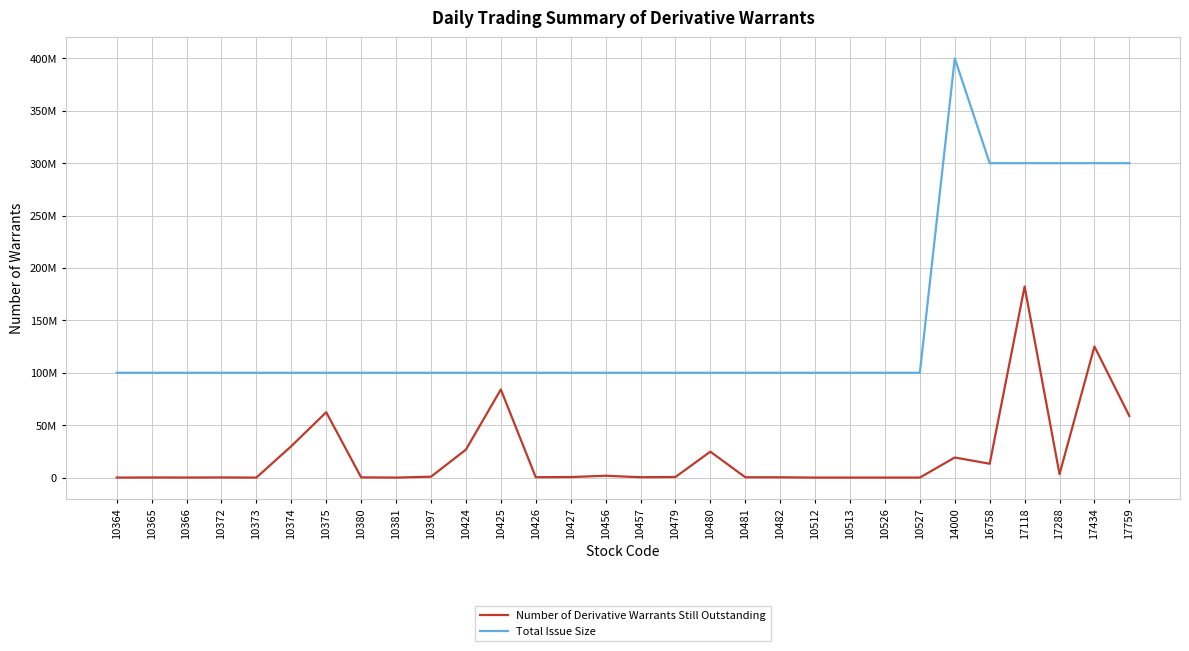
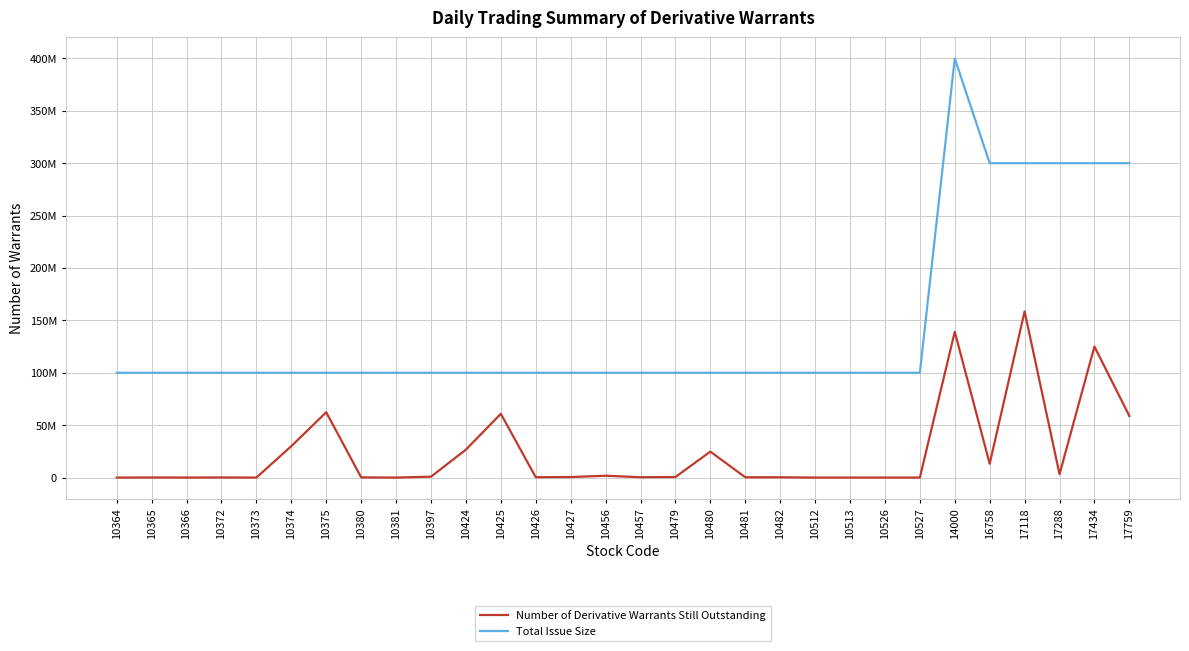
  {
    "Number of Derivative Warrants Still Outstanding": {
      "10364": 0,
      "10365": 0,
      "10366": 0,
      "10372": 0,
      "10373": 0,
      "10374": 30000000,
      "10375": 62000000,
      "10380": 0,
      "10381": 0,
      "10397": 1000000,
      "10424": 27000000,
-     "10425": 84000000,
+     "10425": 61000000,
      "10426": 0,
      "10427": 1000000,
      "10456": 2000000,
      "10457": 0,
      "10479": 1000000,
      "10480": 25000000,
      "10481": 0,
      "10482": 0,
      "10512": 0,
      "10513": 0,
      "10526": 0,
      "10527": 0,
-     "14000": 19000000,
+     "14000": 139000000,
      "16758": 13000000,
-     "17118": 182000000,
+     "17118": 159000000,
      "17288": 3000000,
      "17434": 125000000,
      "17759": 59000000
    },
    "Total Issue Size": {
      "10364": 100000000,
      "10365": 100000000,
      "10366": 100000000,
      "10372": 100000000,
      "10373": 100000000,
      "10374": 100000000,
      "10375": 100000000,
      "10380": 100000000,
      "10381": 100000000,
      "10397": 100000000,
      "10424": 100000000,
      "10425": 100000000,
      "10426": 100000000,
      "10427": 100000000,
      "10456": 100000000,
      "10457": 100000000,
      "10479": 100000000,
      "10480": 100000000,
      "10481": 100000000,
      "10482": 100000000,
      "10512": 100000000,
      "10513": 100000000,
      "10526": 100000000,
      "10527": 100000000,
      "14000": 400000000,
      "16758": 300000000,
      "17118": 300000000,
      "17288": 300000000,
      "17434": 300000000,
      "17759": 300000000
    }
  }
